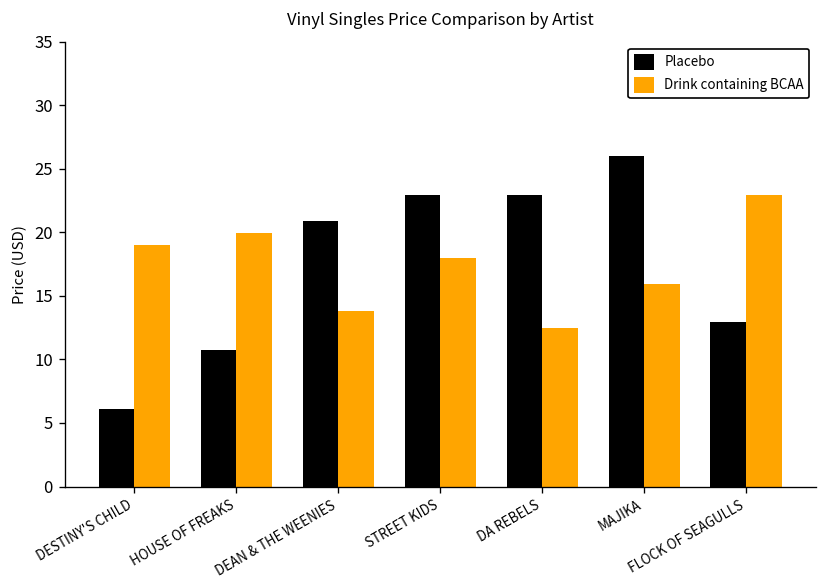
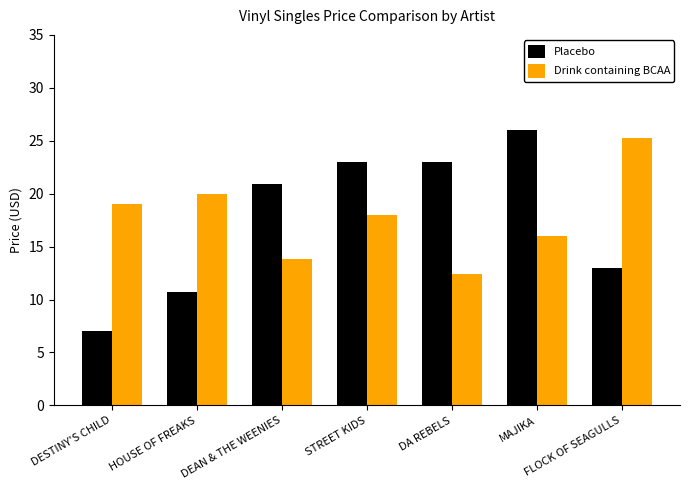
  {
    "Placebo": {
-     "DESTINY'S CHILD": 6.1,
+     "DESTINY'S CHILD": 7.0,
      "HOUSE OF FREAKS": 10.7,
      "DEAN & THE WEENIES": 20.9,
      "STREET KIDS": 23.0,
      "DA REBELS": 23.0,
      "MAJIKA": 26.0,
      "FLOCK OF SEAGULLS": 13.0
    },
    "Drink containing BCAA": {
      "DESTINY'S CHILD": 19.0,
      "HOUSE OF FREAKS": 20.0,
      "DEAN & THE WEENIES": 13.8,
      "STREET KIDS": 18.0,
      "DA REBELS": 12.4,
      "MAJIKA": 16.0,
-     "FLOCK OF SEAGULLS": 23.0
+     "FLOCK OF SEAGULLS": 25.2
    }
  }
